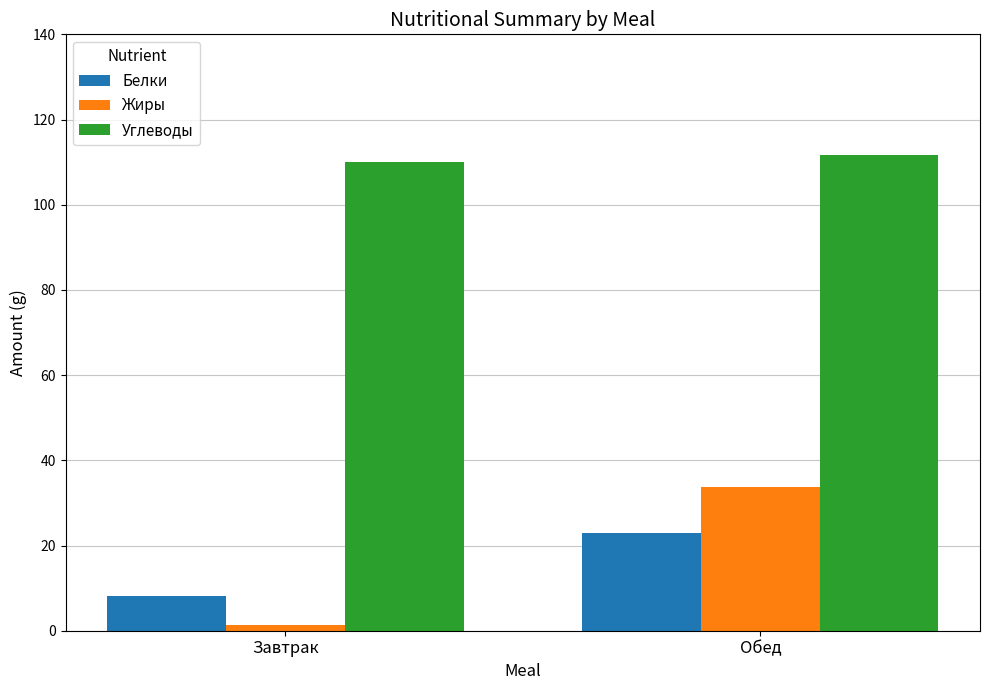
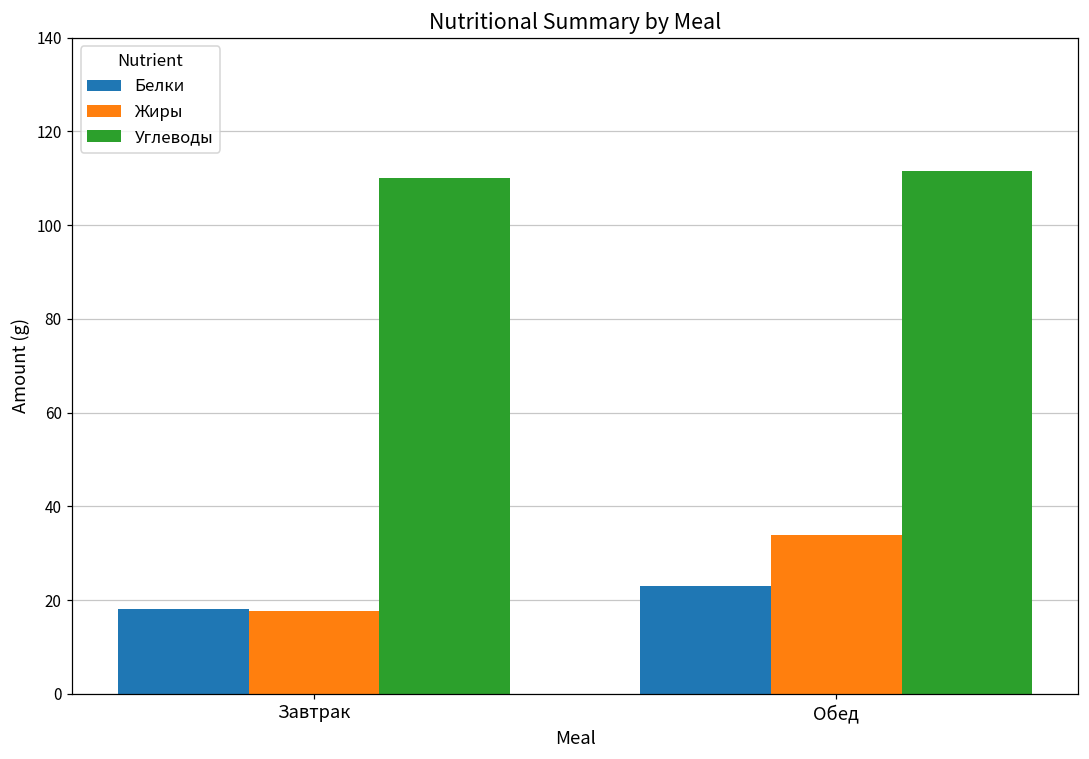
  {
    "Белки": {
-     "Завтрак": 8,
+     "Завтрак": 18,
      "Обед": 23
    },
    "Жиры": {
-     "Завтрак": 1,
+     "Завтрак": 18,
      "Обед": 34
    },
    "Углеводы": {
      "Завтрак": 110,
      "Обед": 112
    }
  }
